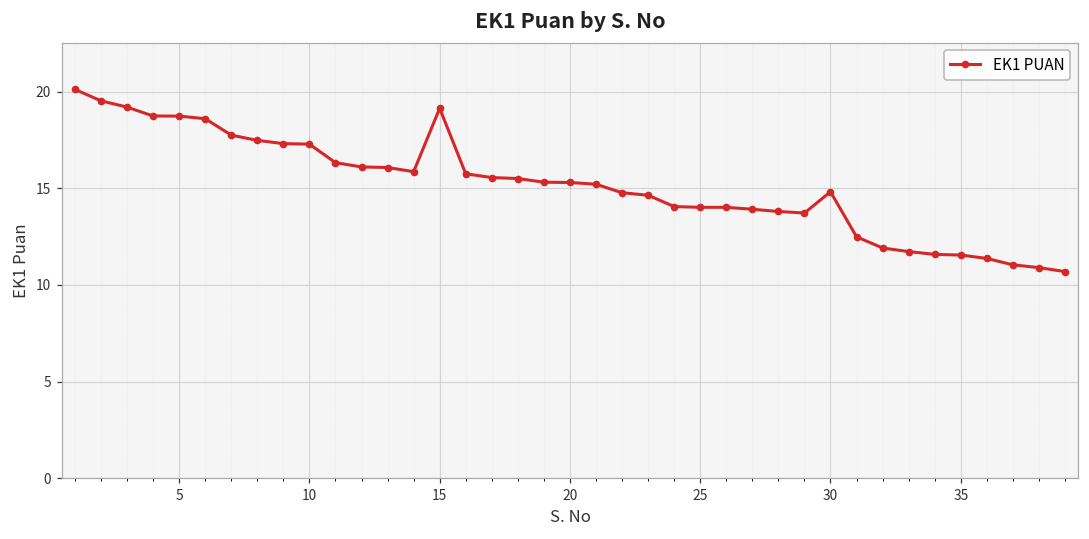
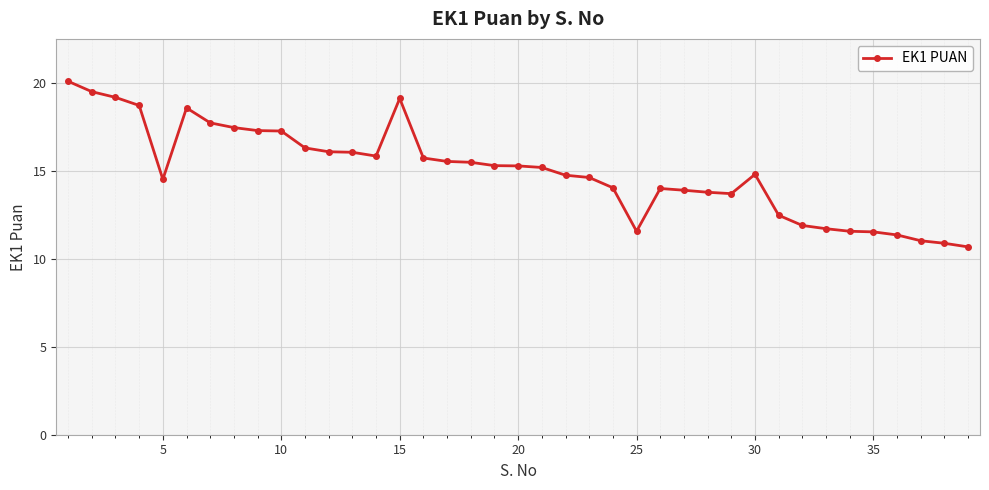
  {
-   "5": 18.7,
+   "5": 14.5,
    "10": 17.3,
    "15": 19.1,
    "20": 15.3,
-   "25": 14.0,
+   "25": 11.6,
    "30": 14.8,
    "35": 11.5
  }
